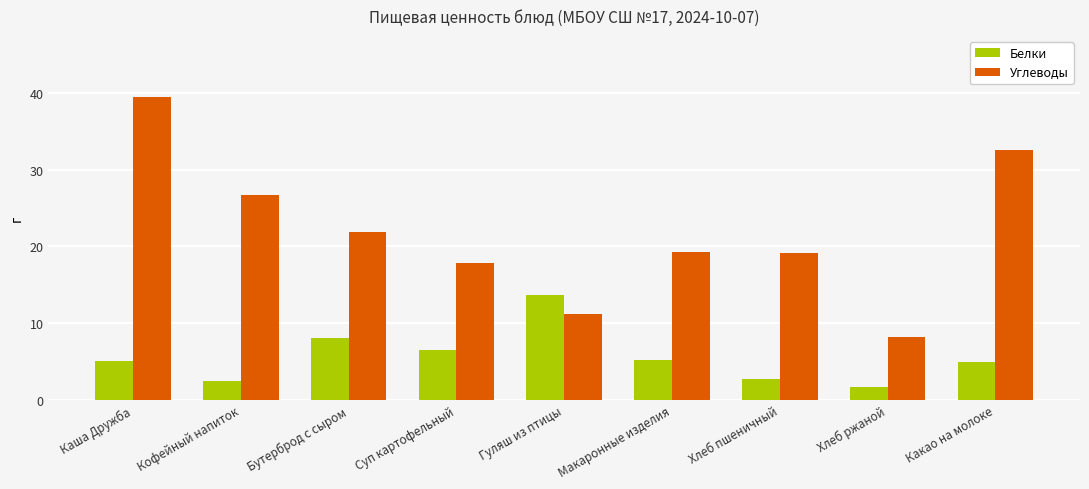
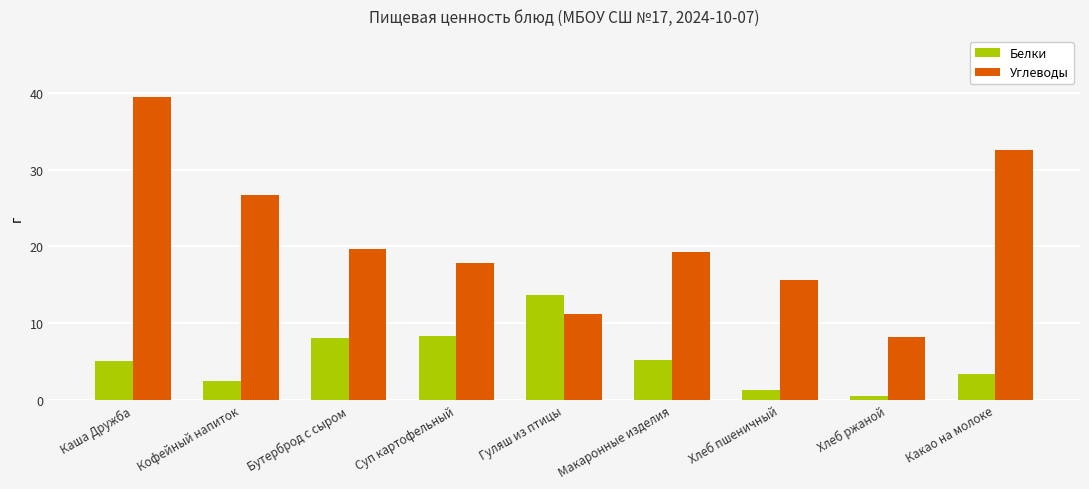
  {
    "Белки": {
      "Каша Дружба": 5,
      "Кофейный напиток": 3,
      "Бутерброд с сыром": 8,
-     "Суп картофельный": 7,
+     "Суп картофельный": 8,
      "Гуляш из птицы": 14,
      "Макаронные изделия": 5,
-     "Хлеб пшеничный": 3,
-     "Хлеб ржаной": 2,
-     "Какао на молоке": 5
+     "Хлеб пшеничный": 1,
+     "Хлеб ржаной": 1,
+     "Какао на молоке": 3
    },
    "Углеводы": {
      "Каша Дружба": 40,
      "Кофейный напиток": 27,
-     "Бутерброд с сыром": 22,
+     "Бутерброд с сыром": 20,
      "Суп картофельный": 18,
      "Гуляш из птицы": 11,
      "Макаронные изделия": 19,
-     "Хлеб пшеничный": 19,
+     "Хлеб пшеничный": 16,
      "Хлеб ржаной": 8,
      "Какао на молоке": 33
    }
  }
